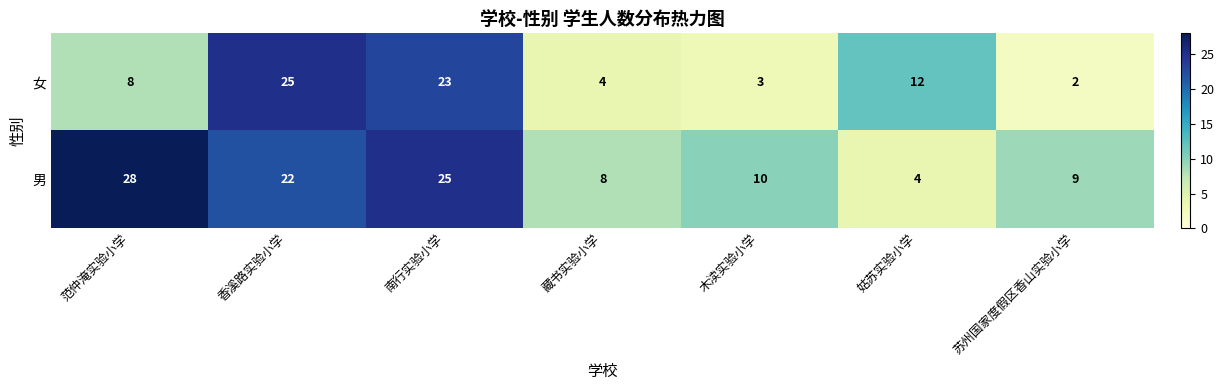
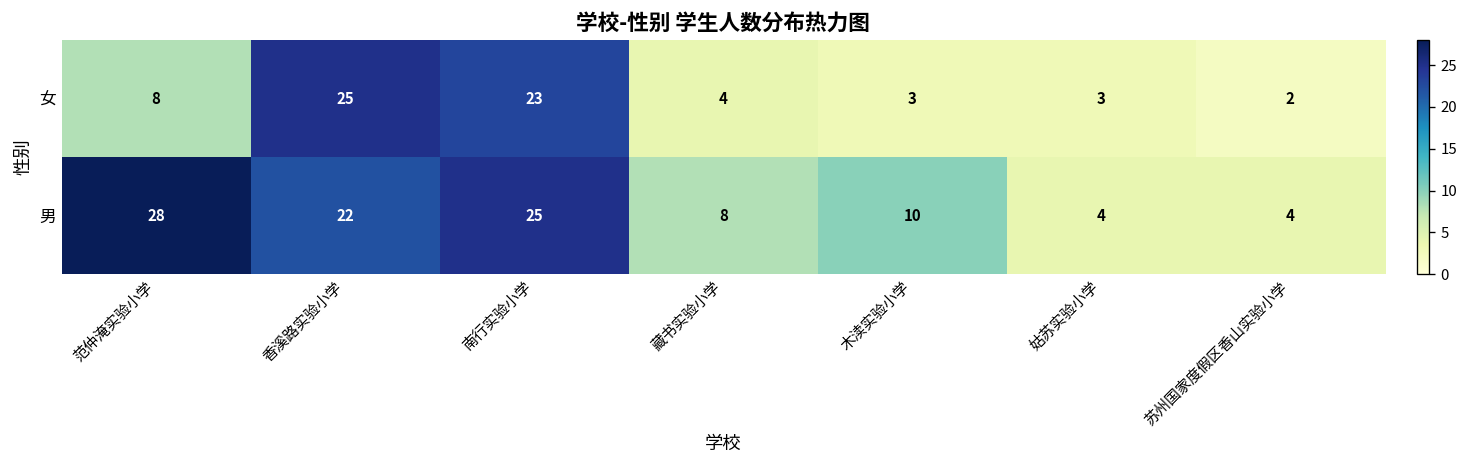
  {
    "女": {
      "范仲淹实验小学": 8,
      "香溪路实验小学": 25,
      "南行实验小学": 23,
      "藏书实验小学": 4,
      "木渎实验小学": 3,
-     "姑苏实验小学": 12,
+     "姑苏实验小学": 3,
      "苏州国家度假区香山实验小学": 2
    },
    "男": {
      "范仲淹实验小学": 28,
      "香溪路实验小学": 22,
      "南行实验小学": 25,
      "藏书实验小学": 8,
      "木渎实验小学": 10,
      "姑苏实验小学": 4,
-     "苏州国家度假区香山实验小学": 9
+     "苏州国家度假区香山实验小学": 4
    }
  }
